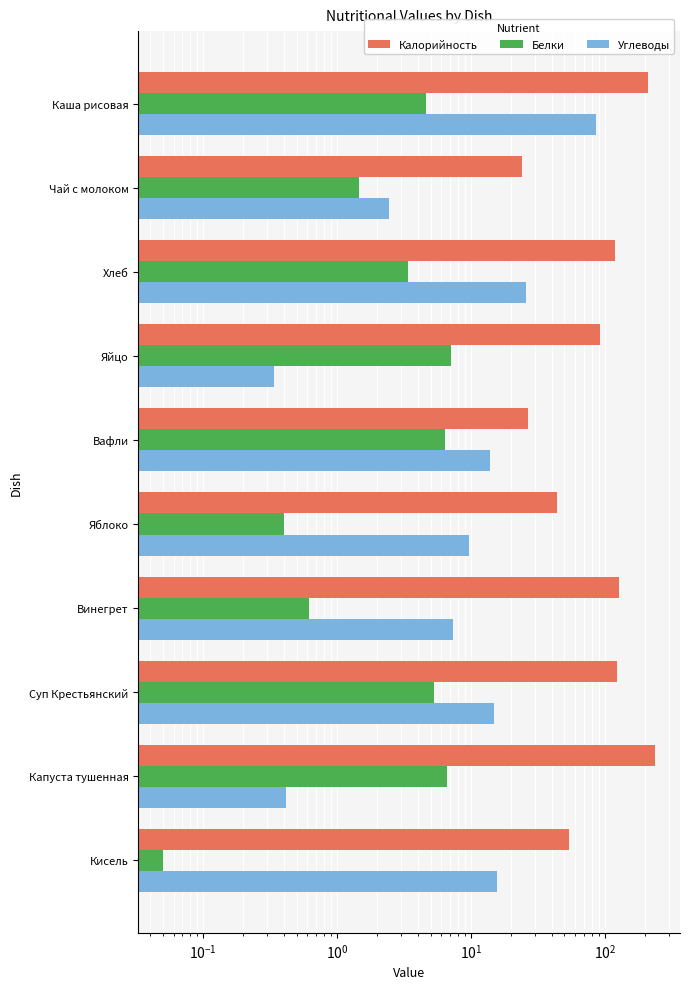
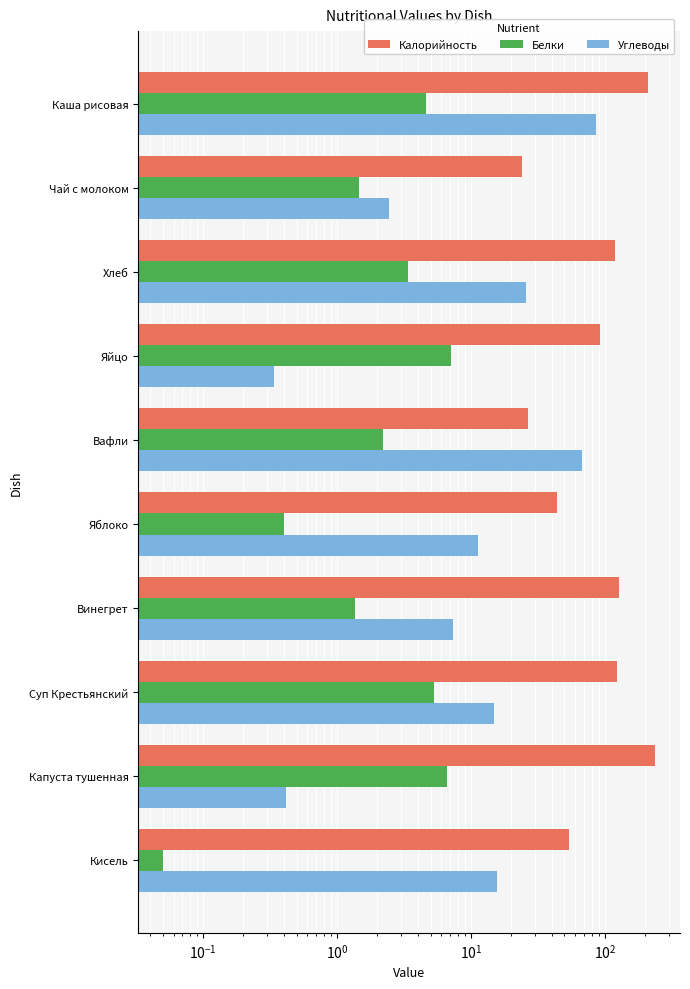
  {
    "Калорийность": {
      "Каша рисовая": 210,
      "Чай с молоком": 24,
      "Хлеб": 120,
      "Яйцо": 90,
      "Вафли": 27,
      "Яблоко": 44,
      "Винегрет": 130,
      "Суп Крестьянский": 120,
      "Капуста тушенная": 240,
      "Кисель": 54
    },
    "Белки": {
      "Каша рисовая": 4.6,
      "Чай с молоком": 1.5,
      "Хлеб": 3.4,
      "Яйцо": 7,
-     "Вафли": 6,
+     "Вафли": 2.2,
      "Яблоко": 0.4,
-     "Винегрет": 0.6,
+     "Винегрет": 1.4,
      "Суп Крестьянский": 5.3,
      "Капуста тушенная": 7,
      "Кисель": 0.050
    },
    "Углеводы": {
      "Каша рисовая": 90,
      "Чай с молоком": 2.4,
      "Хлеб": 26,
      "Яйцо": 0.34,
-     "Вафли": 14,
-     "Яблоко": 10,
+     "Вафли": 70,
+     "Яблоко": 11,
      "Винегрет": 7,
      "Суп Крестьянский": 15,
      "Капуста тушенная": 0.42,
      "Кисель": 16
    }
  }
